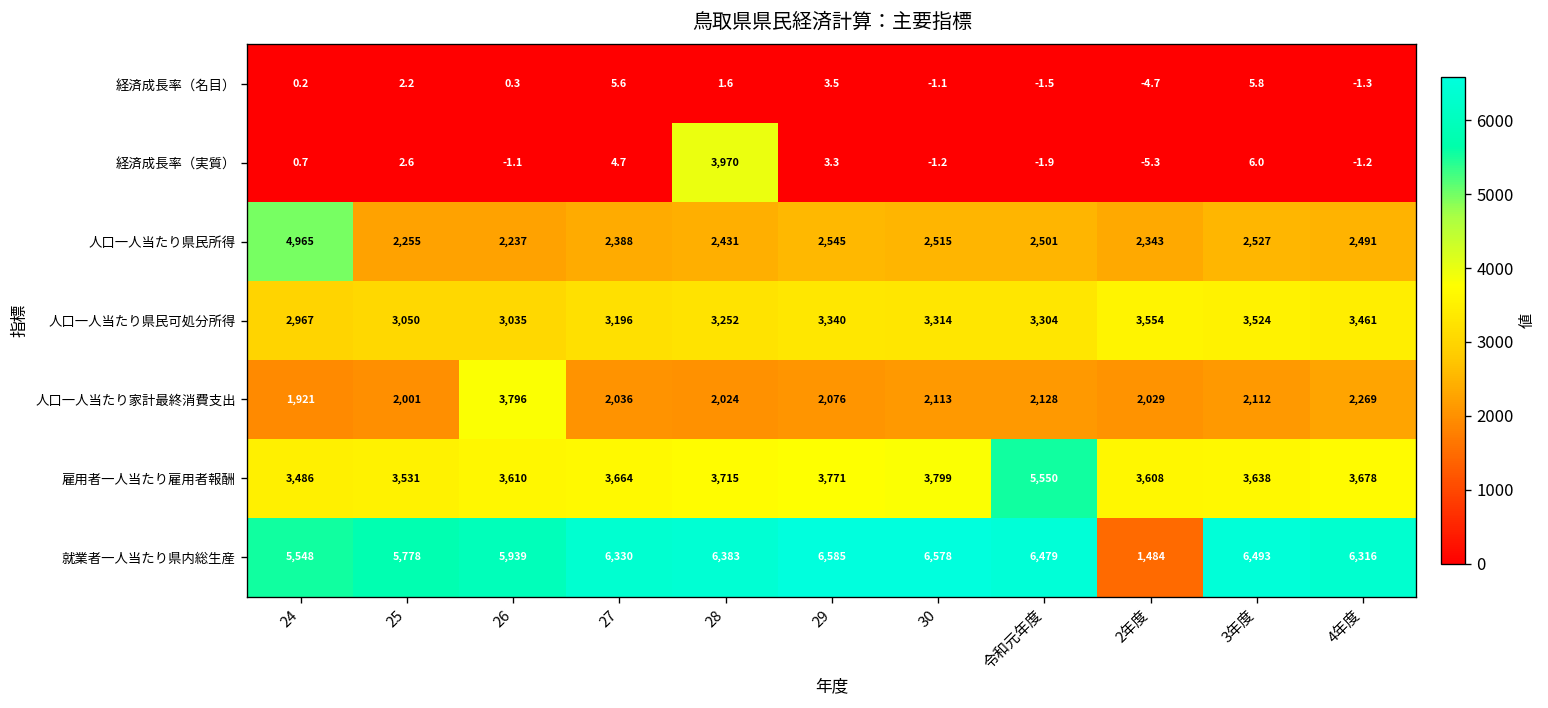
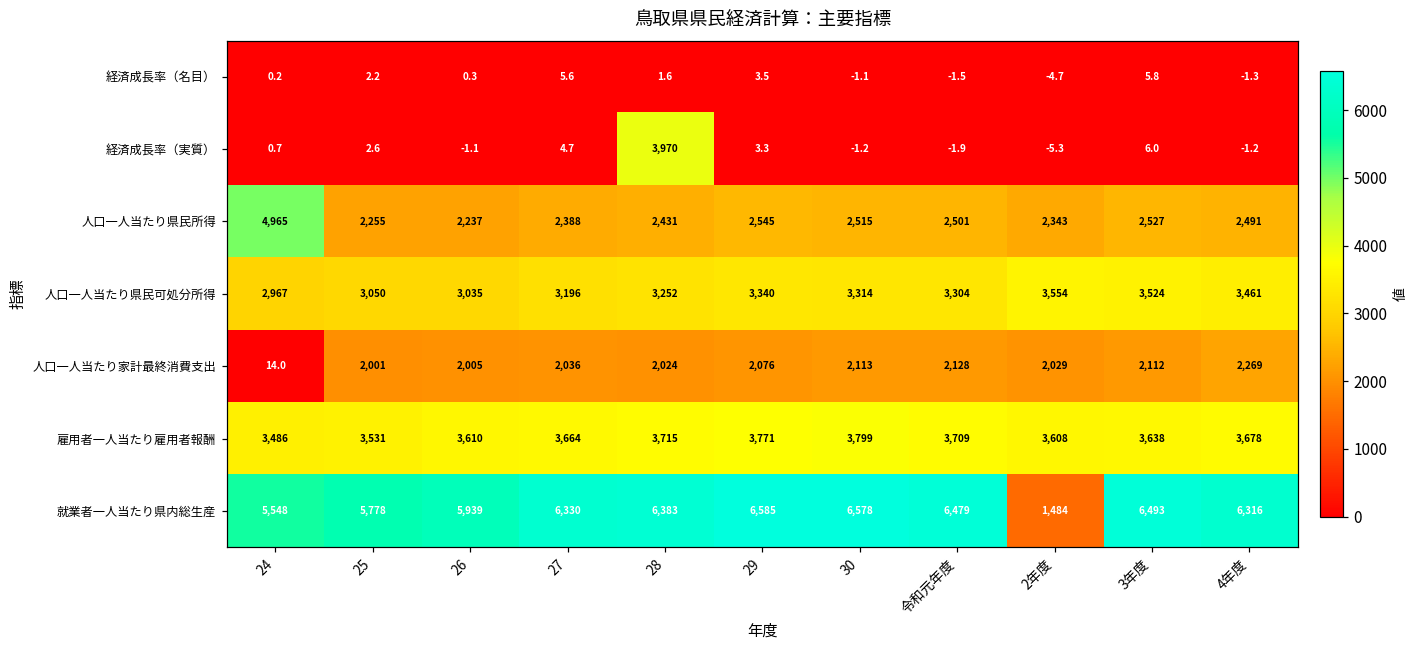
  {
    "経済成長率（名目）": {
      "24": "0.2",
      "25": "2.2",
      "26": "0.3",
      "27": "5.6",
      "28": "1.6",
      "29": "3.5",
      "30": "-1.1",
      "令和元年度": "-1.5",
      "2年度": "-4.7",
      "3年度": "5.8",
      "4年度": "-1.3"
    },
    "経済成長率（実質）": {
      "24": "0.7",
      "25": "2.6",
      "26": "-1.1",
      "27": "4.7",
      "28": "3,970",
      "29": "3.3",
      "30": "-1.2",
      "令和元年度": "-1.9",
      "2年度": "-5.3",
      "3年度": "6.0",
      "4年度": "-1.2"
    },
    "人口一人当たり県民所得": {
      "24": "4,965",
      "25": "2,255",
      "26": "2,237",
      "27": "2,388",
      "28": "2,431",
      "29": "2,545",
      "30": "2,515",
      "令和元年度": "2,501",
      "2年度": "2,343",
      "3年度": "2,527",
      "4年度": "2,491"
    },
    "人口一人当たり県民可処分所得": {
      "24": "2,967",
      "25": "3,050",
      "26": "3,035",
      "27": "3,196",
      "28": "3,252",
      "29": "3,340",
      "30": "3,314",
      "令和元年度": "3,304",
      "2年度": "3,554",
      "3年度": "3,524",
      "4年度": "3,461"
    },
    "人口一人当たり家計最終消費支出": {
-     "24": "1,921",
+     "24": "14.0",
      "25": "2,001",
-     "26": "3,796",
+     "26": "2,005",
      "27": "2,036",
      "28": "2,024",
      "29": "2,076",
      "30": "2,113",
      "令和元年度": "2,128",
      "2年度": "2,029",
      "3年度": "2,112",
      "4年度": "2,269"
    },
    "雇用者一人当たり雇用者報酬": {
      "24": "3,486",
      "25": "3,531",
      "26": "3,610",
      "27": "3,664",
      "28": "3,715",
      "29": "3,771",
      "30": "3,799",
-     "令和元年度": "5,550",
+     "令和元年度": "3,709",
      "2年度": "3,608",
      "3年度": "3,638",
      "4年度": "3,678"
    },
    "就業者一人当たり県内総生産": {
      "24": "5,548",
      "25": "5,778",
      "26": "5,939",
      "27": "6,330",
      "28": "6,383",
      "29": "6,585",
      "30": "6,578",
      "令和元年度": "6,479",
      "2年度": "1,484",
      "3年度": "6,493",
      "4年度": "6,316"
    }
  }
